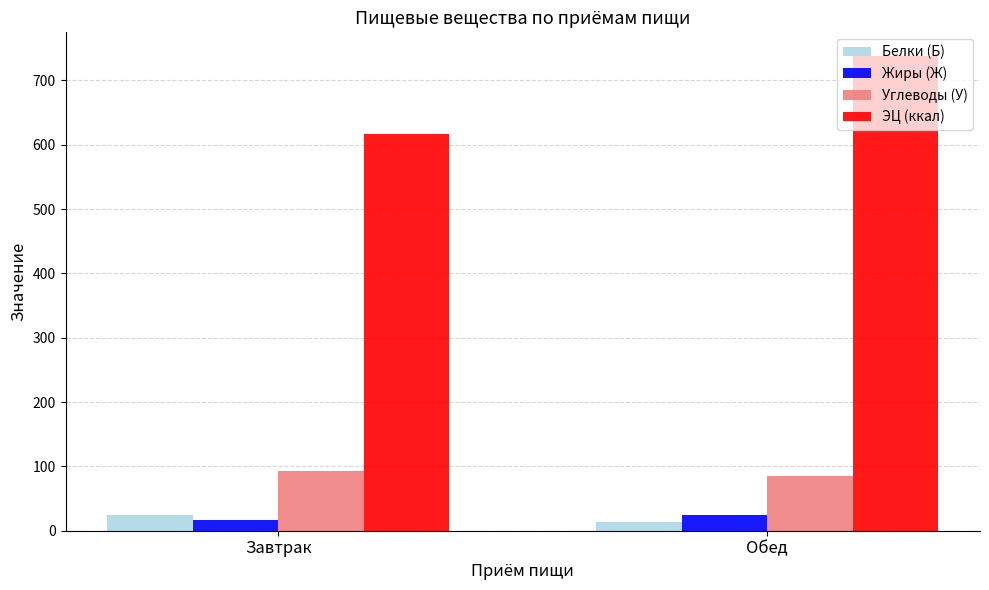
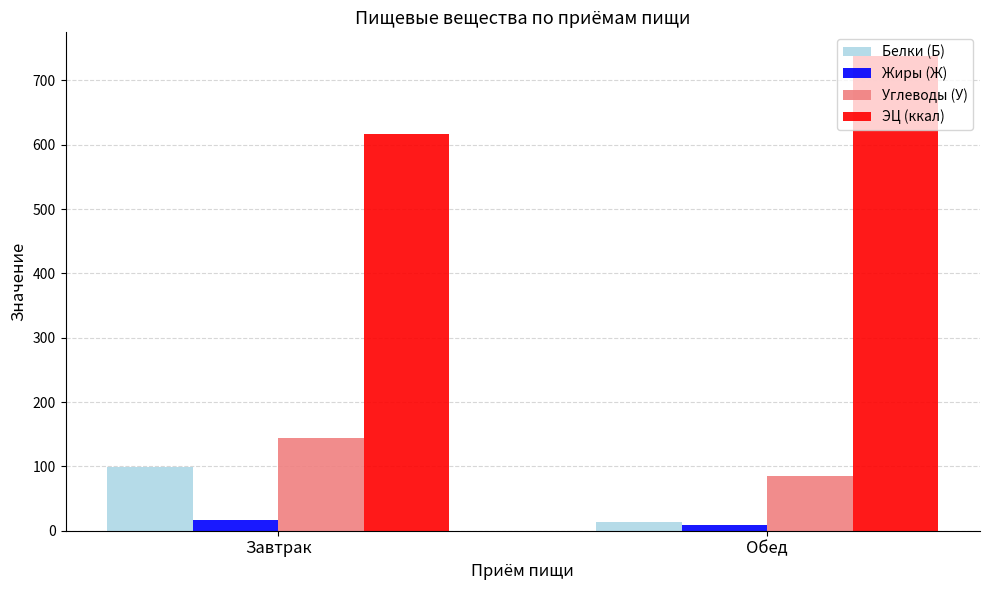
  {
    "Белки (Б)": {
-     "Завтрак": 20,
+     "Завтрак": 100,
      "Обед": 10
    },
    "Жиры (Ж)": {
      "Завтрак": 20,
-     "Обед": 20
+     "Обед": 10
    },
    "Углеводы (У)": {
-     "Завтрак": 90,
+     "Завтрак": 140,
      "Обед": 90
    },
    "ЭЦ (ккал)": {
      "Завтрак": 620
    }
  }
